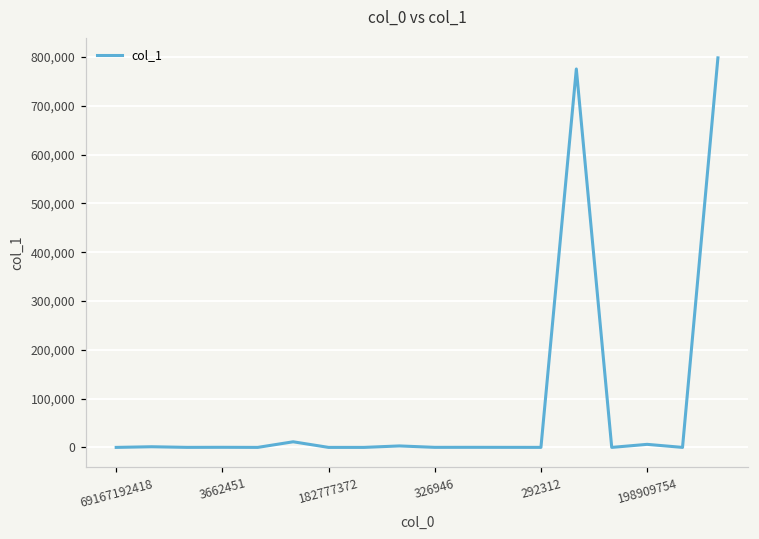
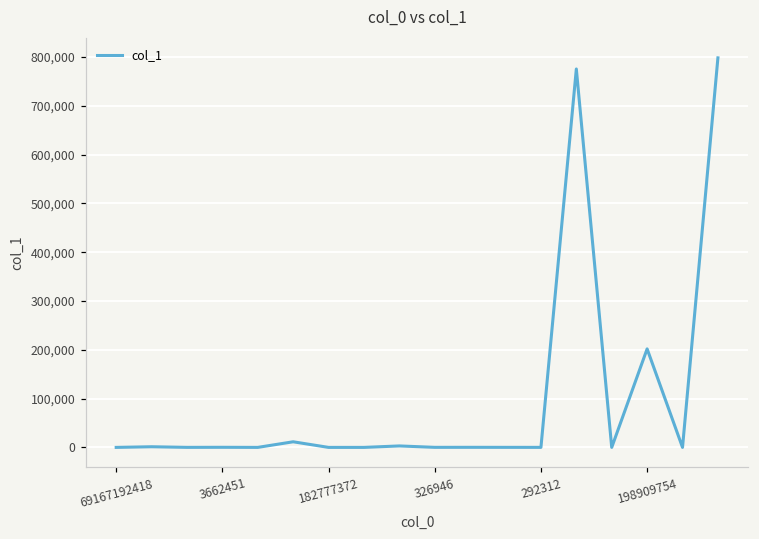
  {
    "69167192418": "0",
    "3662451": "0",
    "182777372": "0",
    "326946": "0",
    "292312": "0",
-   "198909754": "10,000"
+   "198909754": "200,000"
  }
